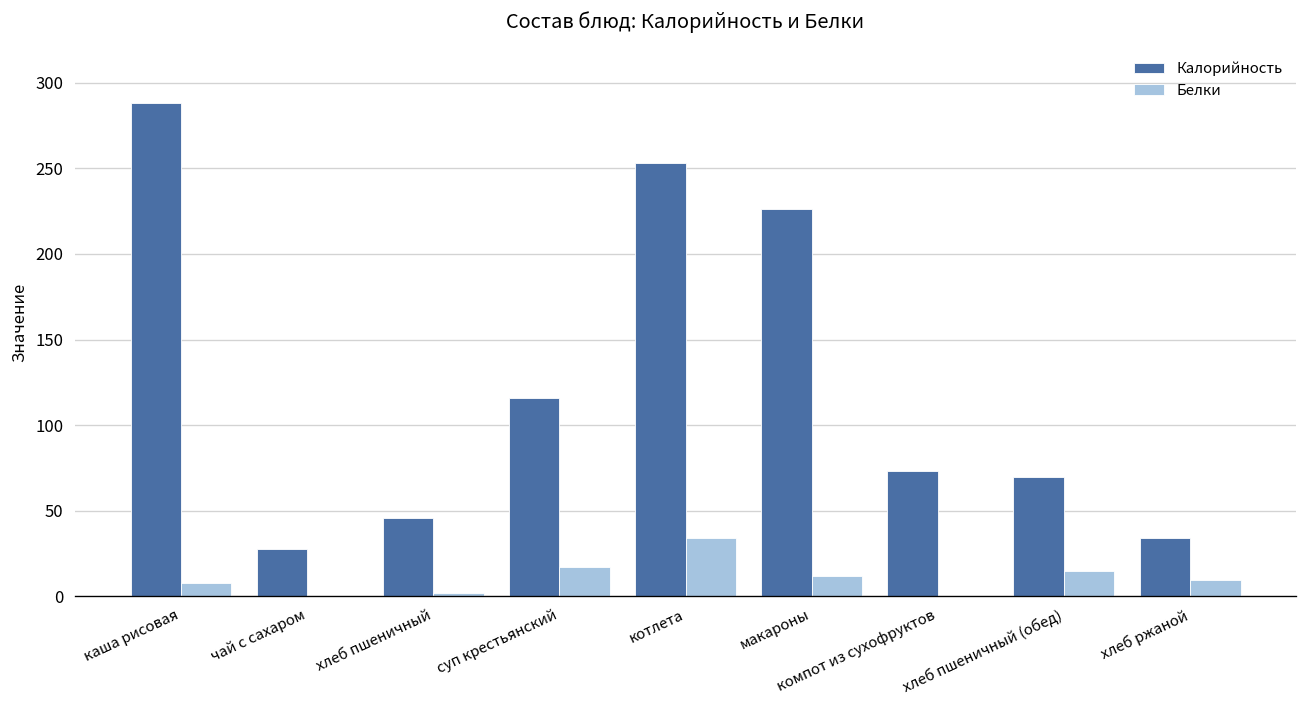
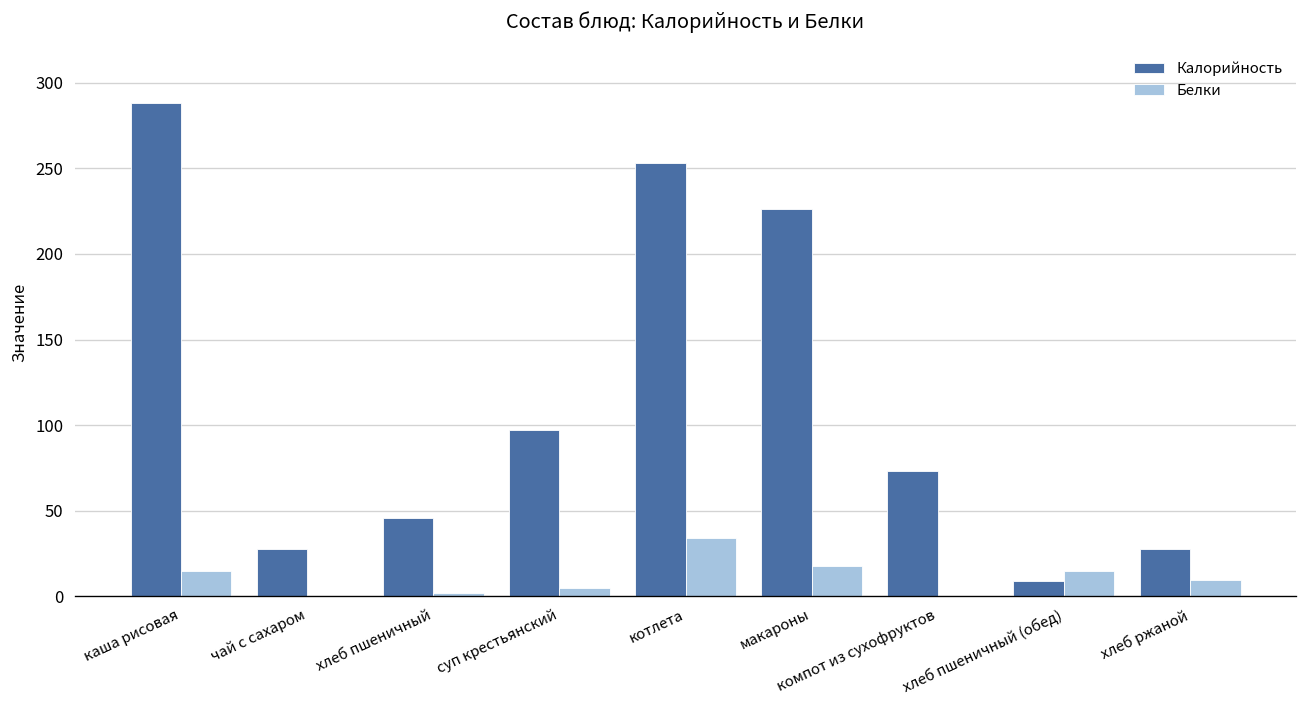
  {
    "Калорийность": {
      "каша рисовая": 288,
      "чай с сахаром": 28,
      "хлеб пшеничный": 46,
-     "суп крестьянский": 116,
+     "суп крестьянский": 97,
      "котлета": 253,
      "макароны": 226,
      "компот из сухофруктов": 73,
-     "хлеб пшеничный (обед)": 70,
-     "хлеб ржаной": 34
+     "хлеб пшеничный (обед)": 9,
+     "хлеб ржаной": 28
    },
    "Белки": {
-     "каша рисовая": 8,
+     "каша рисовая": 15,
      "чай с сахаром": 0,
      "хлеб пшеничный": 2,
-     "суп крестьянский": 17,
+     "суп крестьянский": 5,
      "котлета": 34,
-     "макароны": 12,
+     "макароны": 18,
      "компот из сухофруктов": 0,
      "хлеб пшеничный (обед)": 15,
      "хлеб ржаной": 10
    }
  }
